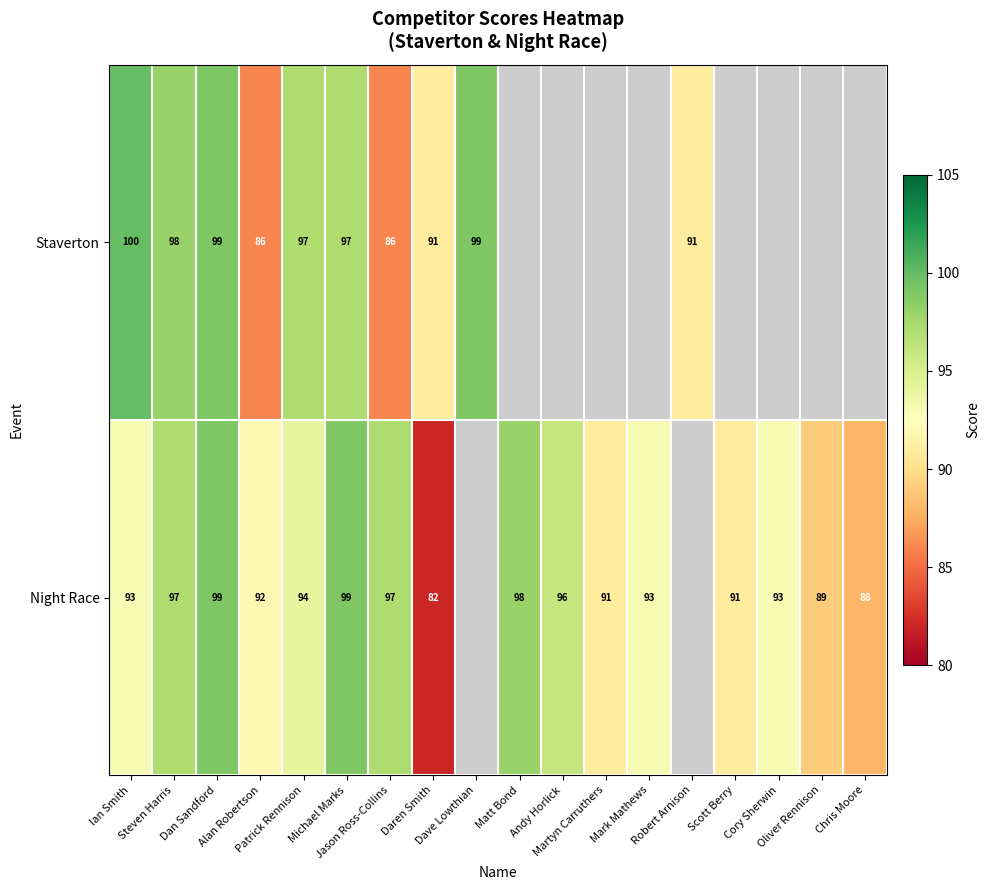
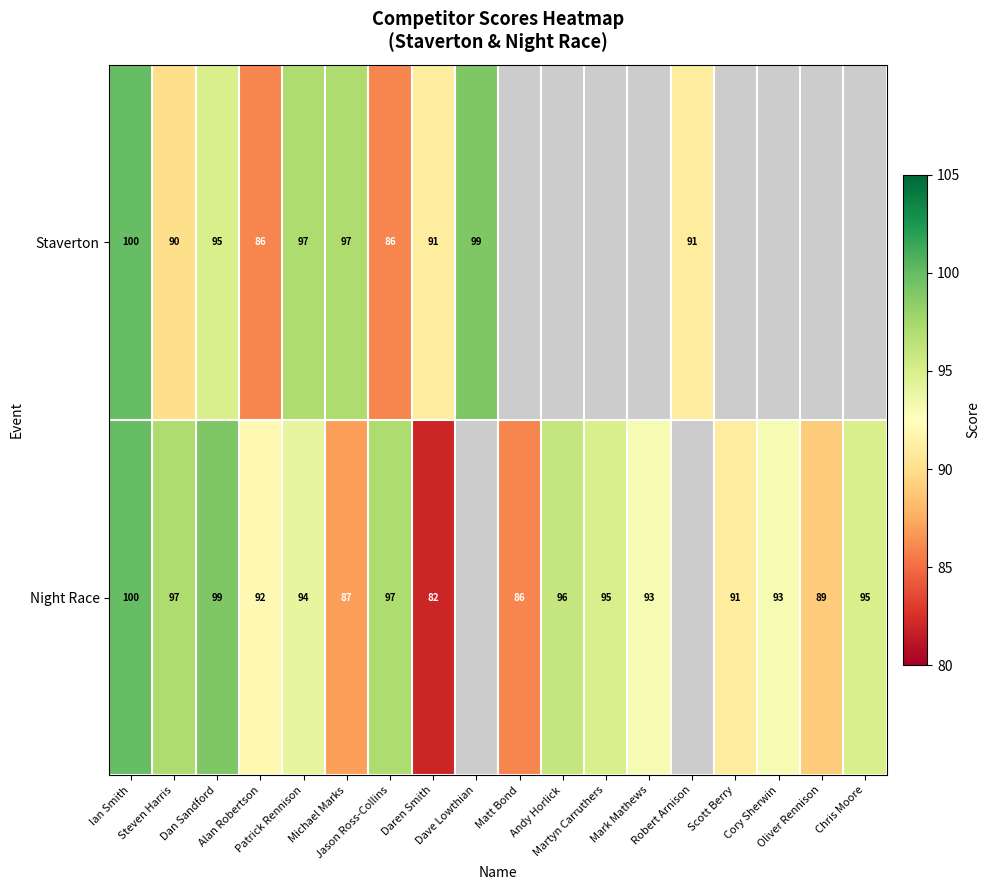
  {
    "Staverton": {
      "Ian Smith": 100,
-     "Steven Harris": 98,
-     "Dan Sandford": 99,
+     "Steven Harris": 90,
+     "Dan Sandford": 95,
      "Alan Robertson": 86,
      "Patrick Rennison": 97,
      "Michael Marks": 97,
      "Jason Ross-Collins": 86,
      "Daren Smith": 91,
      "Dave Lowthian": 99,
      "Robert Arnison": 91
    },
    "Night Race": {
-     "Ian Smith": 93,
+     "Ian Smith": 100,
      "Steven Harris": 97,
      "Dan Sandford": 99,
      "Alan Robertson": 92,
      "Patrick Rennison": 94,
-     "Michael Marks": 99,
+     "Michael Marks": 87,
      "Jason Ross-Collins": 97,
      "Daren Smith": 82,
-     "Matt Bond": 98,
+     "Matt Bond": 86,
      "Andy Horlick": 96,
-     "Martyn Carruthers": 91,
+     "Martyn Carruthers": 95,
      "Mark Mathews": 93,
      "Scott Berry": 91,
      "Cory Sherwin": 93,
      "Oliver Rennison": 89,
-     "Chris Moore": 88
+     "Chris Moore": 95
    }
  }
